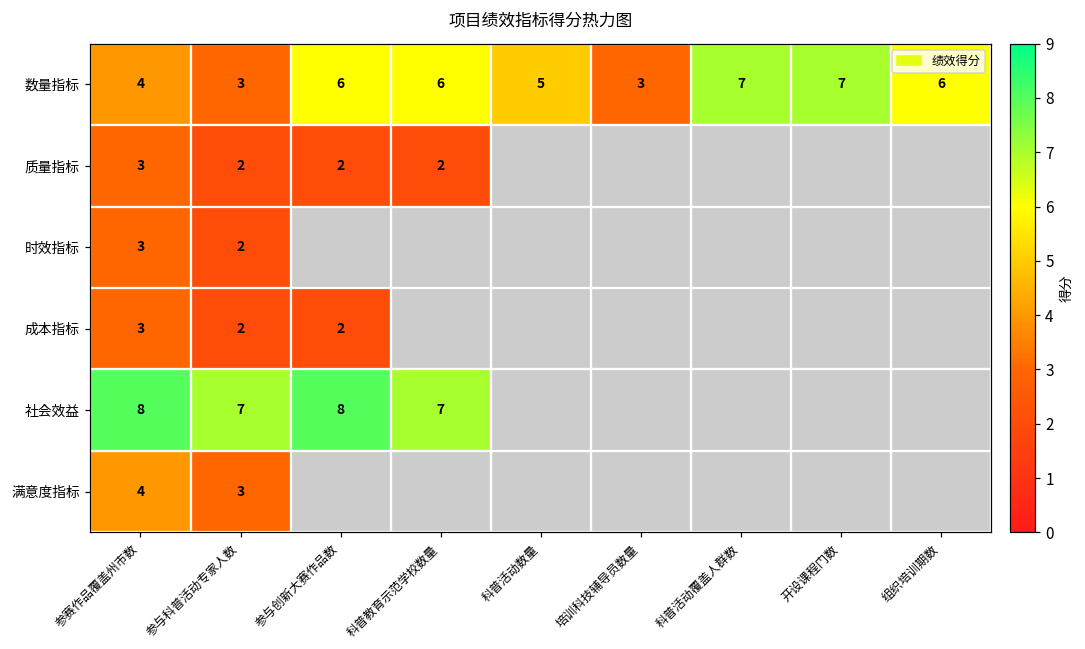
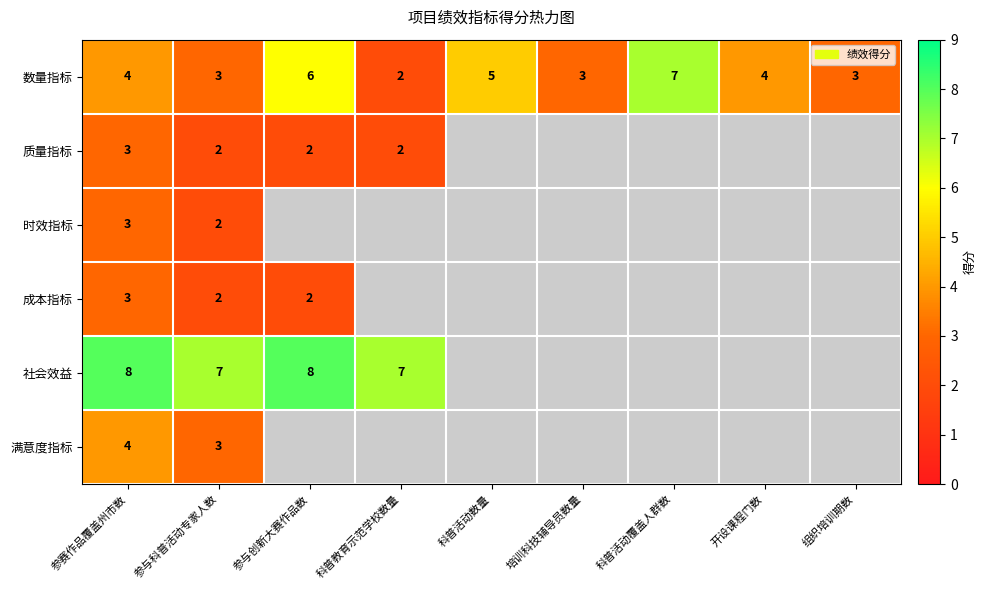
  {
    "数量指标": {
      "参赛作品覆盖州市数": 4,
      "参与科普活动专家人数": 3,
      "参与创新大赛作品数": 6,
-     "科普教育示范学校数量": 6,
+     "科普教育示范学校数量": 2,
      "科普活动数量": 5,
      "培训科技辅导员数量": 3,
      "科普活动覆盖人群数": 7,
-     "开设课程门数": 7,
-     "组织培训期数": 6
+     "开设课程门数": 4,
+     "组织培训期数": 3
    },
    "质量指标": {
      "参赛作品覆盖州市数": 3,
      "参与科普活动专家人数": 2,
      "参与创新大赛作品数": 2,
      "科普教育示范学校数量": 2
    },
    "时效指标": {
      "参赛作品覆盖州市数": 3,
      "参与科普活动专家人数": 2
    },
    "成本指标": {
      "参赛作品覆盖州市数": 3,
      "参与科普活动专家人数": 2,
      "参与创新大赛作品数": 2
    },
    "社会效益": {
      "参赛作品覆盖州市数": 8,
      "参与科普活动专家人数": 7,
      "参与创新大赛作品数": 8,
      "科普教育示范学校数量": 7
    },
    "满意度指标": {
      "参赛作品覆盖州市数": 4,
      "参与科普活动专家人数": 3
    }
  }
